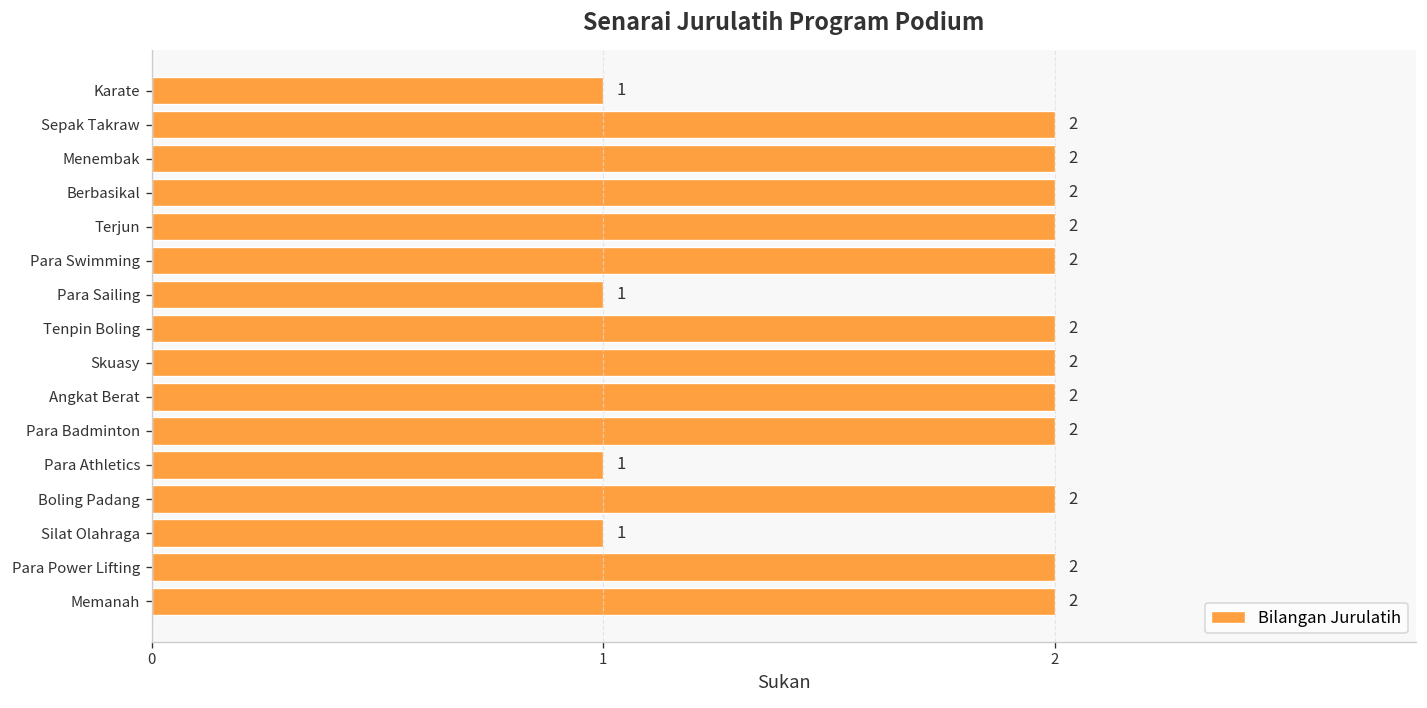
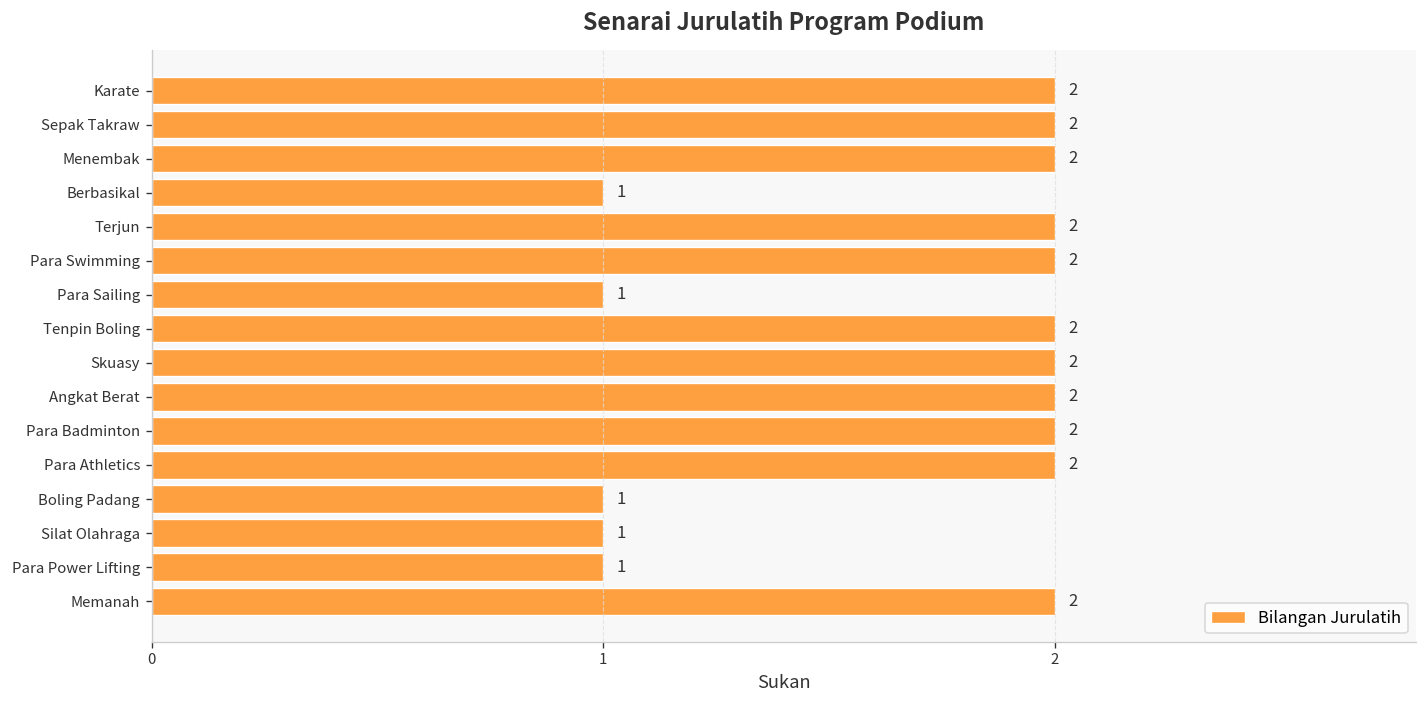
  {
-   "Karate": 1,
+   "Karate": 2,
    "Sepak Takraw": 2,
    "Menembak": 2,
-   "Berbasikal": 2,
+   "Berbasikal": 1,
    "Terjun": 2,
    "Para Swimming": 2,
    "Para Sailing": 1,
    "Tenpin Boling": 2,
    "Skuasy": 2,
    "Angkat Berat": 2,
    "Para Badminton": 2,
-   "Para Athletics": 1,
-   "Boling Padang": 2,
+   "Para Athletics": 2,
+   "Boling Padang": 1,
    "Silat Olahraga": 1,
-   "Para Power Lifting": 2,
+   "Para Power Lifting": 1,
    "Memanah": 2
  }
